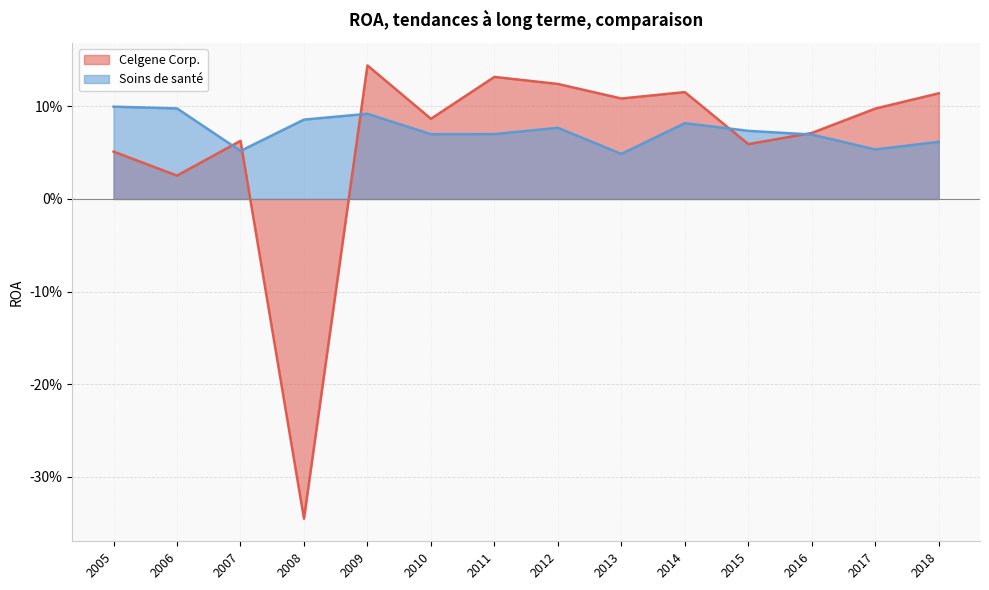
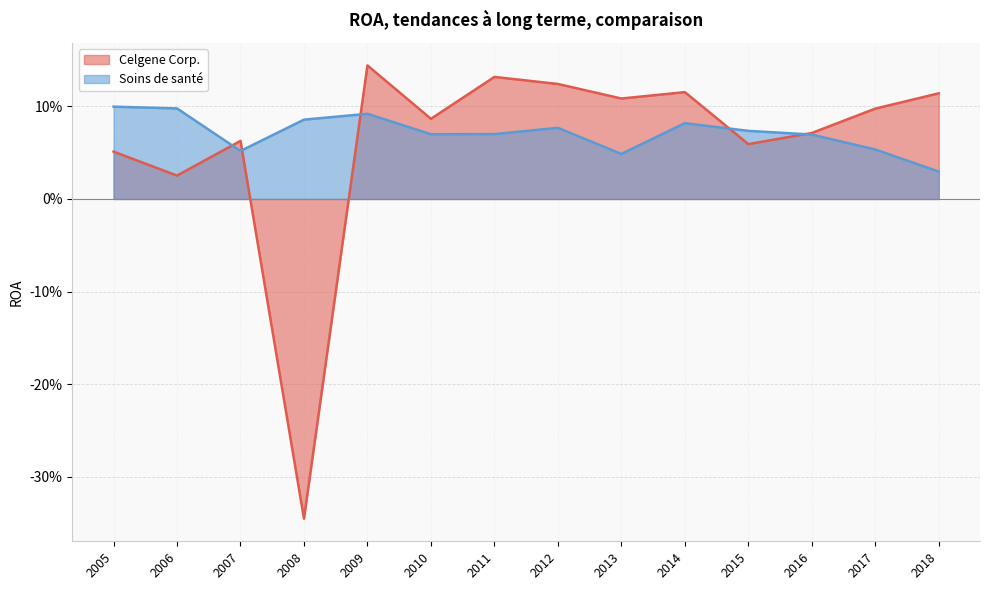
  {
    "Soins de santé": {
      "2005": "10%",
      "2006": "10%",
      "2007": "5%",
      "2008": "9%",
      "2009": "9%",
      "2010": "7%",
      "2011": "7%",
      "2012": "8%",
      "2013": "5%",
      "2014": "8%",
      "2015": "7%",
      "2017": "5%",
-     "2018": "6%"
+     "2018": "3%"
    }
  }
